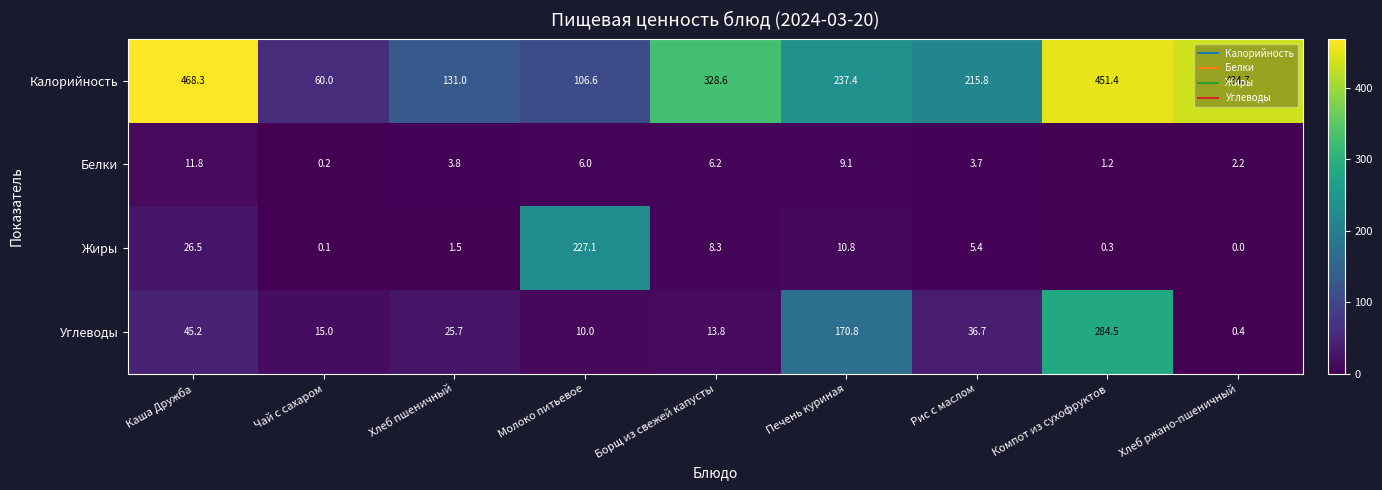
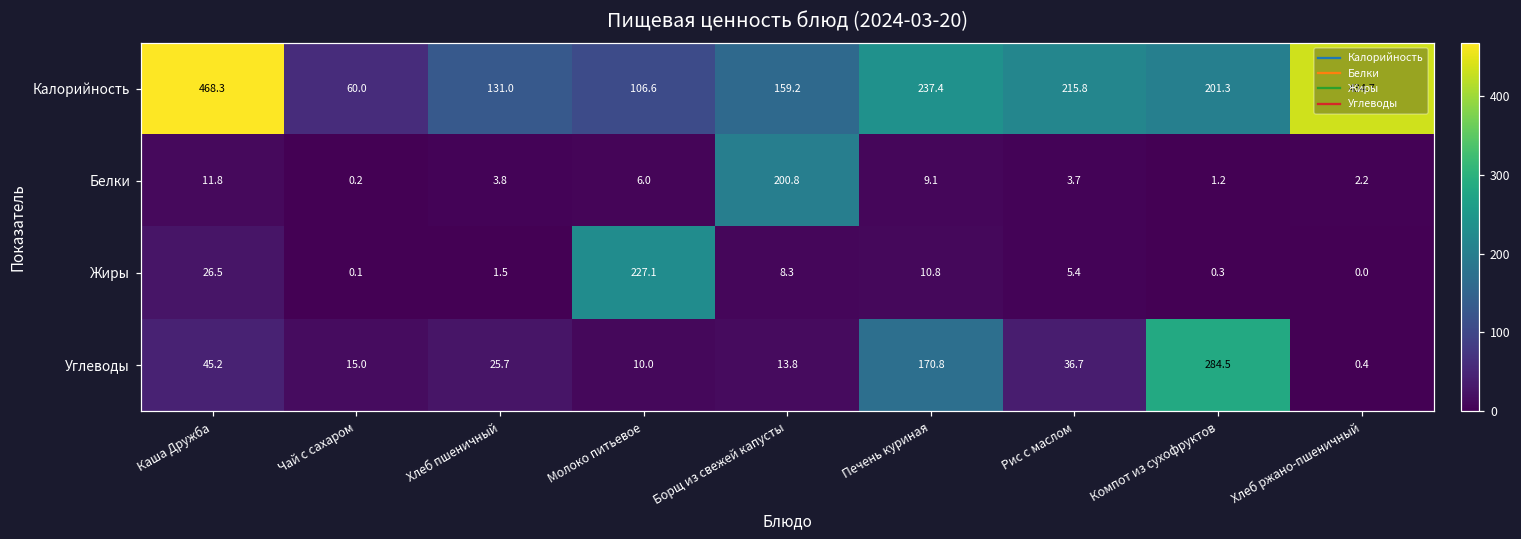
  {
    "Калорийность": {
      "Каша Дружба": 468.3,
      "Чай с сахаром": 60.0,
      "Хлеб пшеничный": 131.0,
      "Молоко питьевое": 106.6,
-     "Борщ из свежей капусты": 328.6,
+     "Борщ из свежей капусты": 159.2,
      "Печень куриная": 237.4,
      "Рис с маслом": 215.8,
-     "Компот из сухофруктов": 451.4
+     "Компот из сухофруктов": 201.3
    },
    "Белки": {
      "Каша Дружба": 11.8,
      "Чай с сахаром": 0.2,
      "Хлеб пшеничный": 3.8,
      "Молоко питьевое": 6.0,
-     "Борщ из свежей капусты": 6.2,
+     "Борщ из свежей капусты": 200.8,
      "Печень куриная": 9.1,
      "Рис с маслом": 3.7,
      "Компот из сухофруктов": 1.2,
      "Хлеб ржано-пшеничный": 2.2
    },
    "Жиры": {
      "Каша Дружба": 26.5,
      "Чай с сахаром": 0.1,
      "Хлеб пшеничный": 1.5,
      "Молоко питьевое": 227.1,
      "Борщ из свежей капусты": 8.3,
      "Печень куриная": 10.8,
      "Рис с маслом": 5.4,
      "Компот из сухофруктов": 0.3,
      "Хлеб ржано-пшеничный": 0.0
    },
    "Углеводы": {
      "Каша Дружба": 45.2,
      "Чай с сахаром": 15.0,
      "Хлеб пшеничный": 25.7,
      "Молоко питьевое": 10.0,
      "Борщ из свежей капусты": 13.8,
      "Печень куриная": 170.8,
      "Рис с маслом": 36.7,
      "Компот из сухофруктов": 284.5,
      "Хлеб ржано-пшеничный": 0.4
    }
  }
